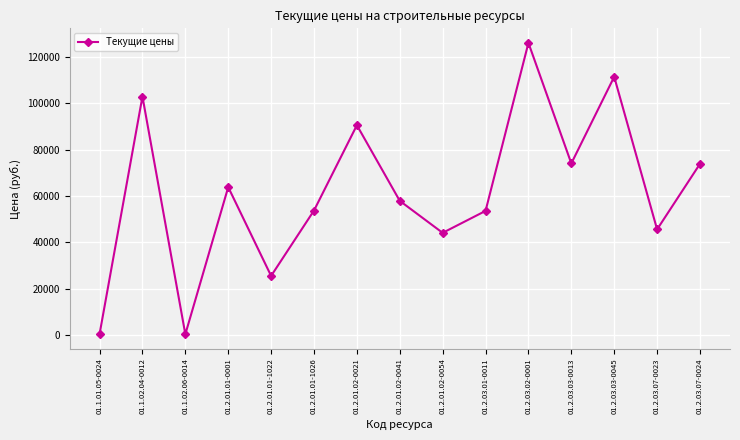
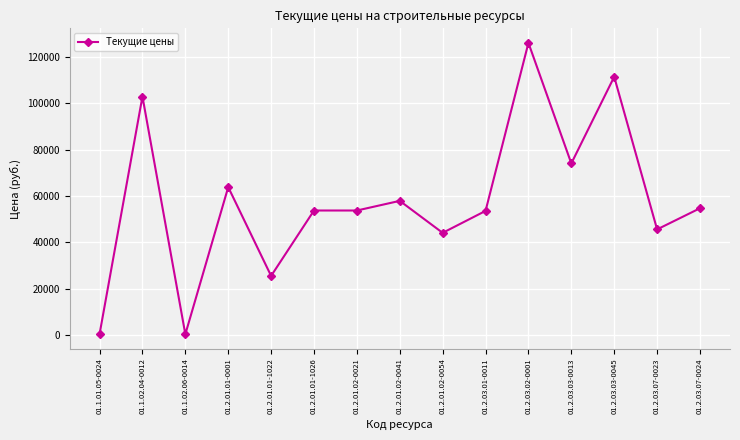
  {
    "01.1.01.05-0024": 0,
    "01.1.02.04-0012": 103000,
    "01.1.02.06-0014": 0,
    "01.2.01.01-0001": 64000,
    "01.2.01.01-1022": 26000,
    "01.2.01.01-1026": 54000,
-   "01.2.01.02-0021": 91000,
+   "01.2.01.02-0021": 54000,
    "01.2.01.02-0041": 58000,
    "01.2.01.02-0054": 44000,
    "01.2.03.01-0011": 54000,
    "01.2.03.02-0001": 126000,
    "01.2.03.03-0013": 74000,
    "01.2.03.03-0045": 112000,
    "01.2.03.07-0023": 46000,
-   "01.2.03.07-0024": 74000
+   "01.2.03.07-0024": 55000
  }
